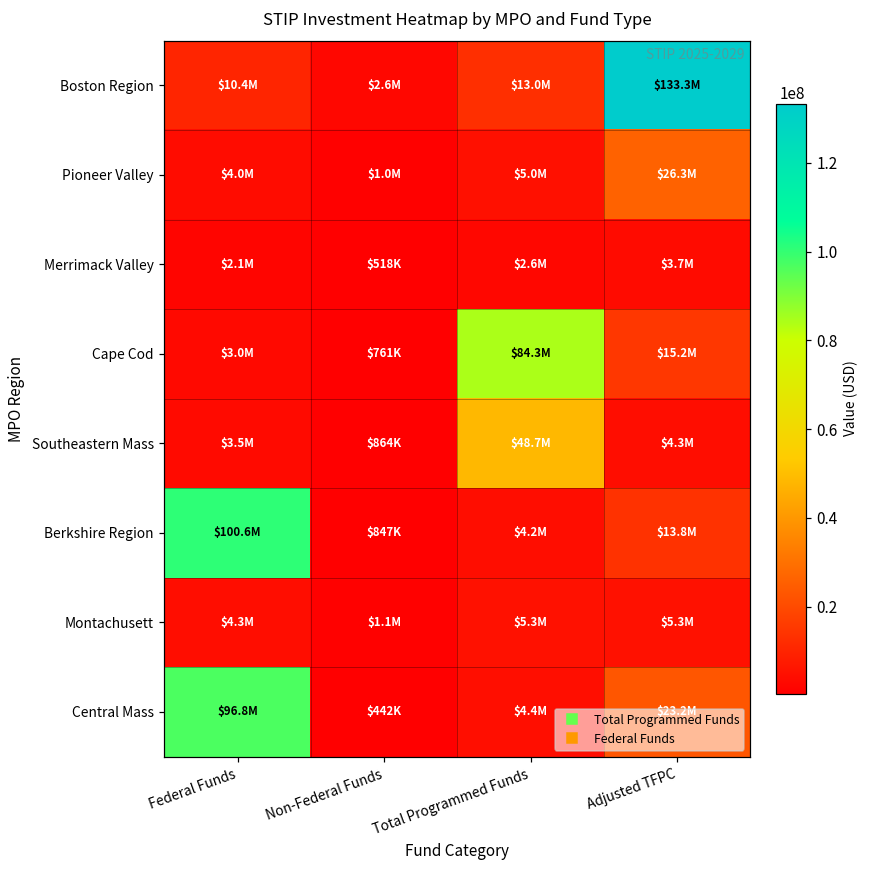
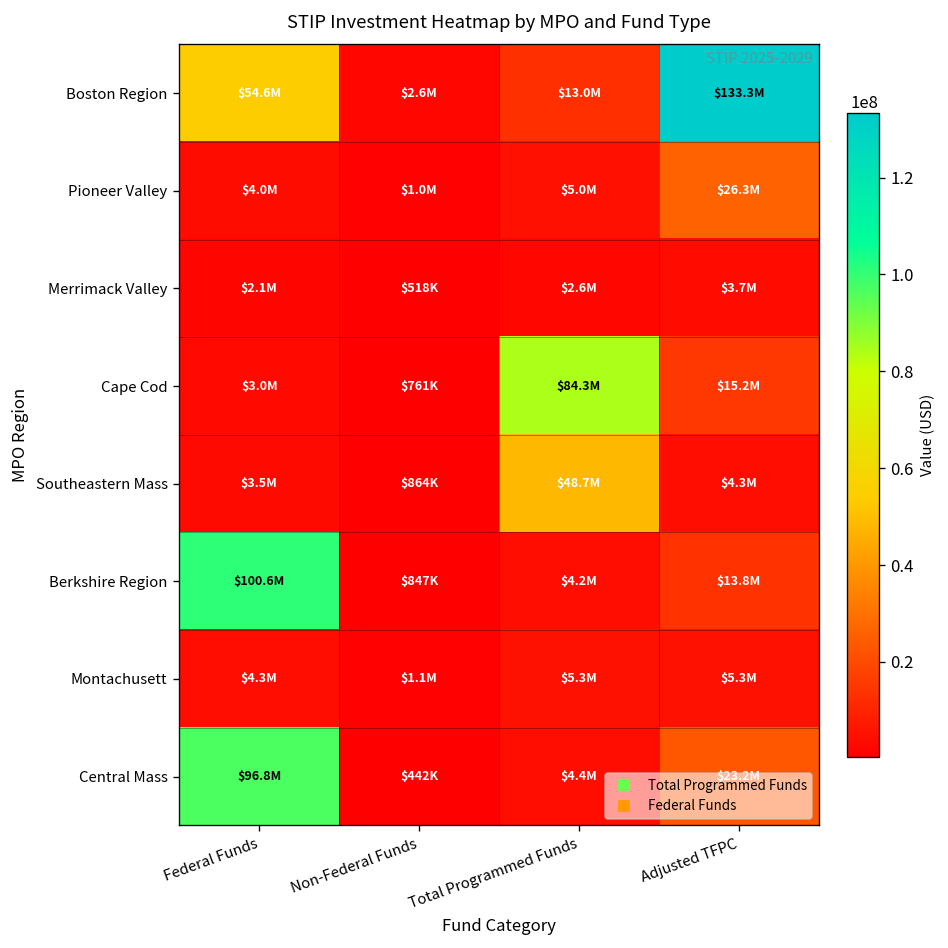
  {
    "Boston Region": {
-     "Federal Funds": "$10.4M",
+     "Federal Funds": "$54.6M",
      "Non-Federal Funds": "$2.6M",
      "Total Programmed Funds": "$13.0M"
    },
    "Pioneer Valley": {
      "Federal Funds": "$4.0M",
      "Non-Federal Funds": "$1.0M",
      "Total Programmed Funds": "$5.0M",
      "Adjusted TFPC": "$26.3M"
    },
    "Merrimack Valley": {
      "Federal Funds": "$2.1M",
      "Non-Federal Funds": "$518K",
      "Total Programmed Funds": "$2.6M",
      "Adjusted TFPC": "$3.7M"
    },
    "Cape Cod": {
      "Federal Funds": "$3.0M",
      "Non-Federal Funds": "$761K",
      "Total Programmed Funds": "$84.3M",
      "Adjusted TFPC": "$15.2M"
    },
    "Southeastern Mass": {
      "Federal Funds": "$3.5M",
      "Non-Federal Funds": "$864K",
      "Total Programmed Funds": "$48.7M",
      "Adjusted TFPC": "$4.3M"
    },
    "Berkshire Region": {
      "Federal Funds": "$100.6M",
      "Non-Federal Funds": "$847K",
      "Total Programmed Funds": "$4.2M",
      "Adjusted TFPC": "$13.8M"
    },
    "Montachusett": {
      "Federal Funds": "$4.3M",
      "Non-Federal Funds": "$1.1M",
      "Total Programmed Funds": "$5.3M",
      "Adjusted TFPC": "$5.3M"
    },
    "Central Mass": {
      "Federal Funds": "$96.8M",
      "Non-Federal Funds": "$442K",
      "Total Programmed Funds": "$4.4M"
    }
  }
